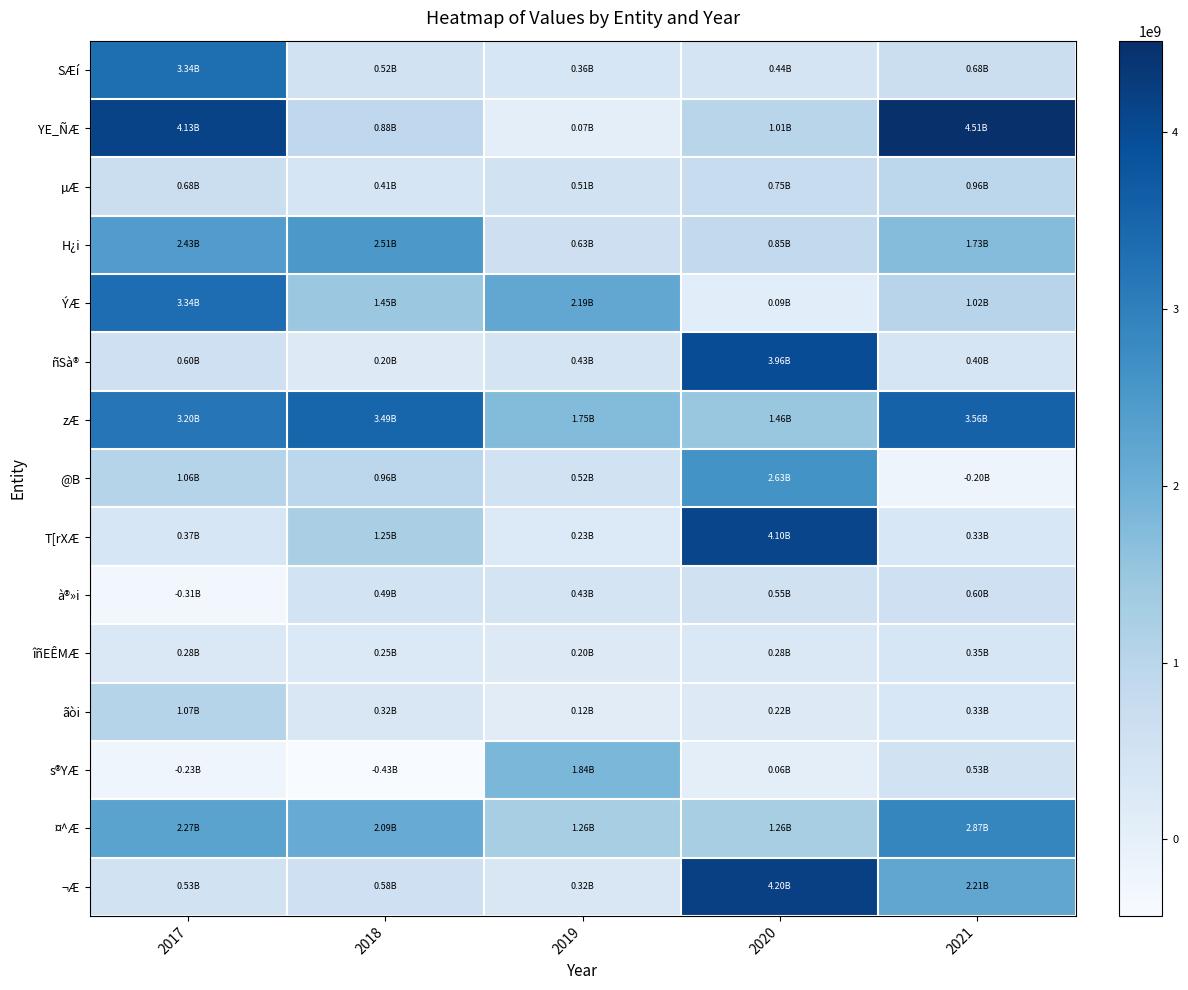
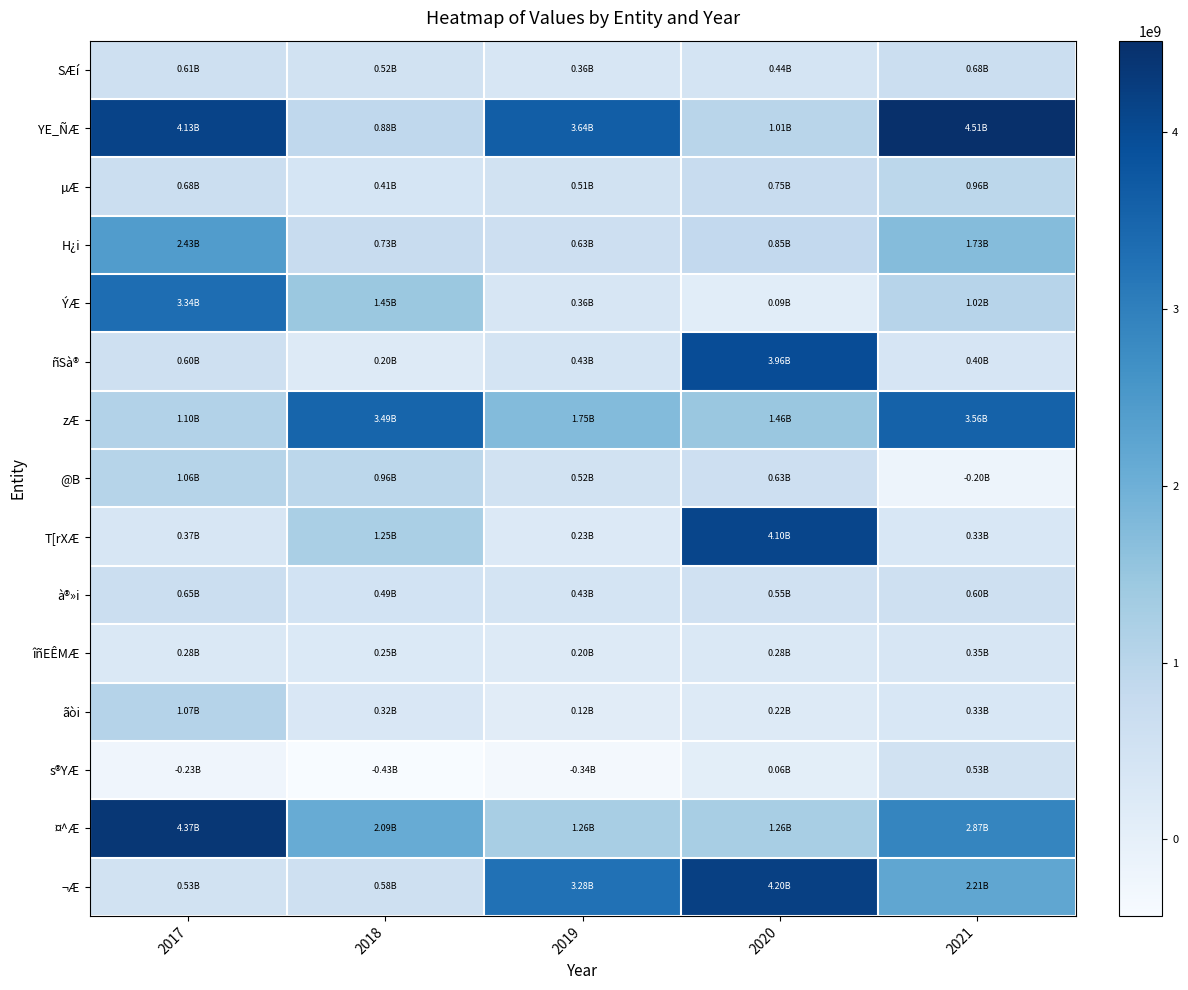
  {
    "SÆí": {
-     "2017": "3.34B",
+     "2017": "0.61B",
      "2018": "0.52B",
      "2019": "0.36B",
      "2020": "0.44B",
      "2021": "0.68B"
    },
    "YE_ÑÆ": {
      "2017": "4.13B",
      "2018": "0.88B",
-     "2019": "0.07B",
+     "2019": "3.64B",
      "2020": "1.01B",
      "2021": "4.51B"
    },
    "µÆ": {
      "2017": "0.68B",
      "2018": "0.41B",
      "2019": "0.51B",
      "2020": "0.75B",
      "2021": "0.96B"
    },
    "H¿i": {
      "2017": "2.43B",
-     "2018": "2.51B",
+     "2018": "0.73B",
      "2019": "0.63B",
      "2020": "0.85B",
      "2021": "1.73B"
    },
    "ÝÆ": {
      "2017": "3.34B",
      "2018": "1.45B",
-     "2019": "2.19B",
+     "2019": "0.36B",
      "2020": "0.09B",
      "2021": "1.02B"
    },
    "ñSà®": {
      "2017": "0.60B",
      "2018": "0.20B",
      "2019": "0.43B",
      "2020": "3.96B",
      "2021": "0.40B"
    },
    "zÆ": {
-     "2017": "3.20B",
+     "2017": "1.10B",
      "2018": "3.49B",
      "2019": "1.75B",
      "2020": "1.46B",
      "2021": "3.56B"
    },
    "@B": {
      "2017": "1.06B",
      "2018": "0.96B",
      "2019": "0.52B",
-     "2020": "2.63B",
+     "2020": "0.63B",
      "2021": "-0.20B"
    },
    "T[rXÆ": {
      "2017": "0.37B",
      "2018": "1.25B",
      "2019": "0.23B",
      "2020": "4.10B",
      "2021": "0.33B"
    },
    "à®»i": {
-     "2017": "-0.31B",
+     "2017": "0.65B",
      "2018": "0.49B",
      "2019": "0.43B",
      "2020": "0.55B",
      "2021": "0.60B"
    },
    "îñEÊMÆ": {
      "2017": "0.28B",
      "2018": "0.25B",
      "2019": "0.20B",
      "2020": "0.28B",
      "2021": "0.35B"
    },
    "ãòi": {
      "2017": "1.07B",
      "2018": "0.32B",
      "2019": "0.12B",
      "2020": "0.22B",
      "2021": "0.33B"
    },
    "s®YÆ": {
      "2017": "-0.23B",
      "2018": "-0.43B",
-     "2019": "1.84B",
+     "2019": "-0.34B",
      "2020": "0.06B",
      "2021": "0.53B"
    },
    "¤^Æ": {
-     "2017": "2.27B",
+     "2017": "4.37B",
      "2018": "2.09B",
      "2019": "1.26B",
      "2020": "1.26B",
      "2021": "2.87B"
    },
    "¬Æ": {
      "2017": "0.53B",
      "2018": "0.58B",
-     "2019": "0.32B",
+     "2019": "3.28B",
      "2020": "4.20B",
      "2021": "2.21B"
    }
  }
